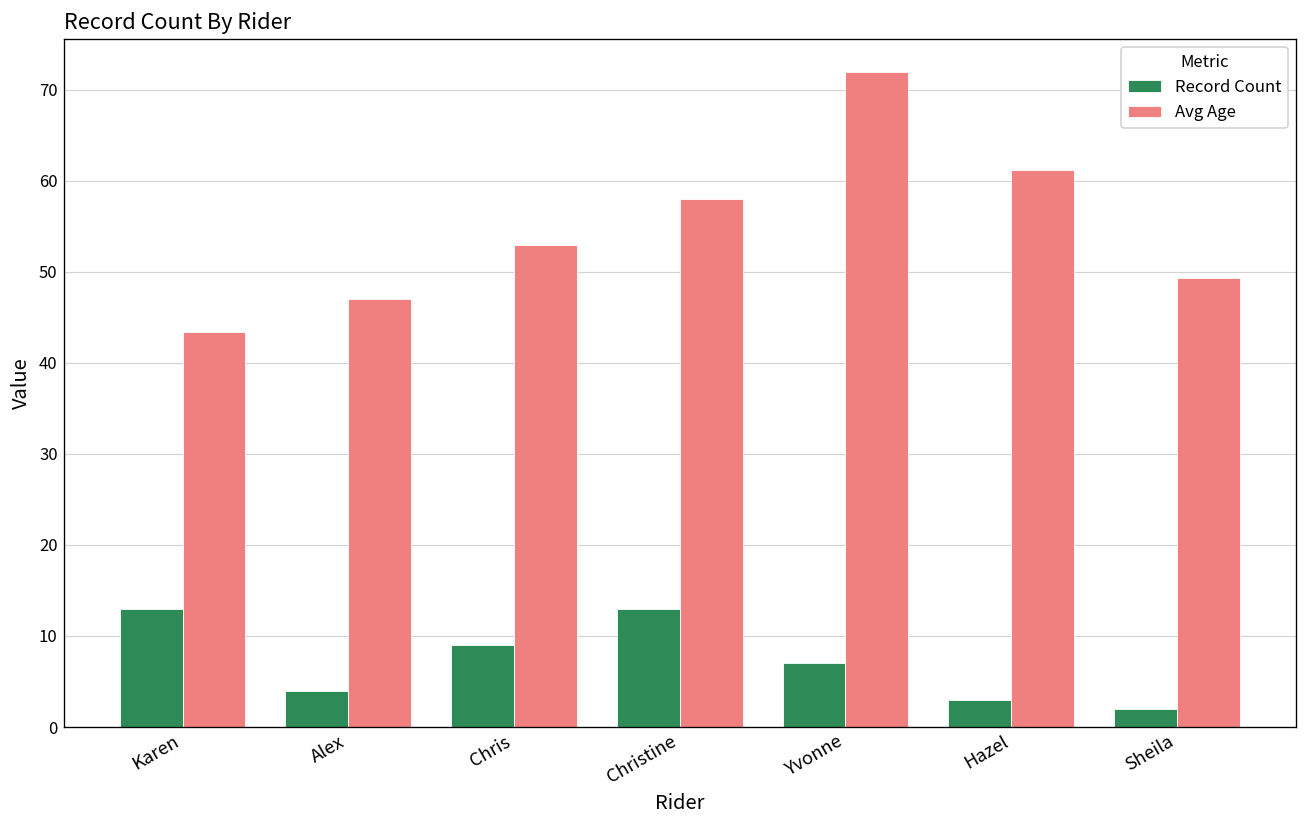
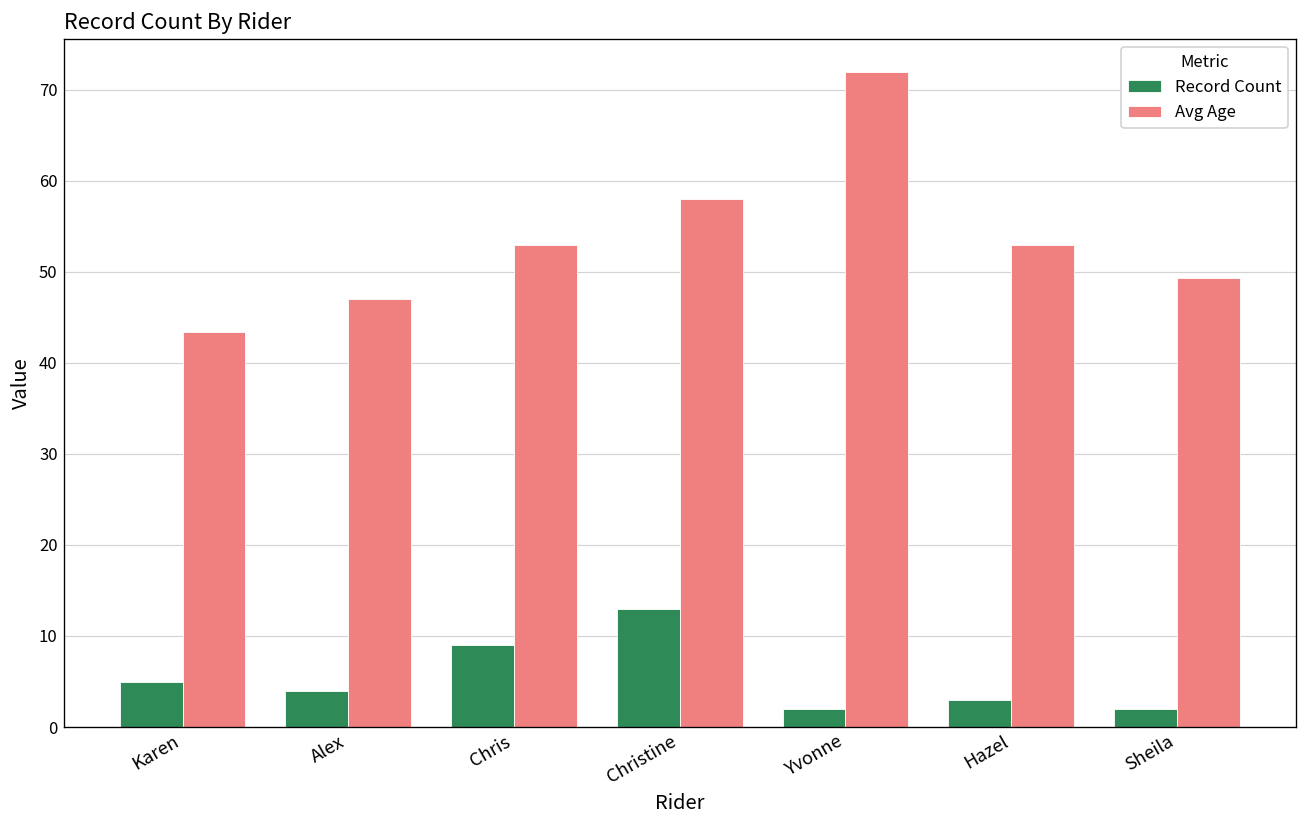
  {
    "Record Count": {
-     "Karen": 13,
+     "Karen": 5,
      "Alex": 4,
      "Chris": 9,
      "Christine": 13,
-     "Yvonne": 7,
+     "Yvonne": 2,
      "Hazel": 3,
      "Sheila": 2
    },
    "Avg Age": {
      "Karen": 43,
      "Alex": 47,
      "Chris": 53,
      "Christine": 58,
      "Yvonne": 72,
-     "Hazel": 61,
+     "Hazel": 53,
      "Sheila": 49
    }
  }
